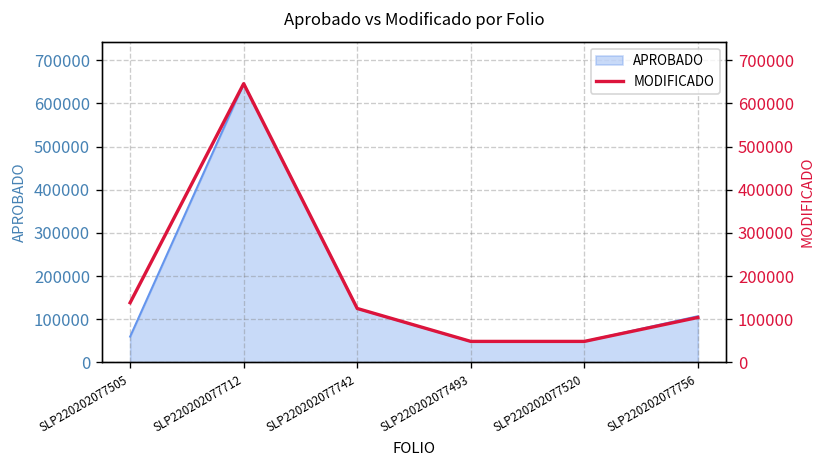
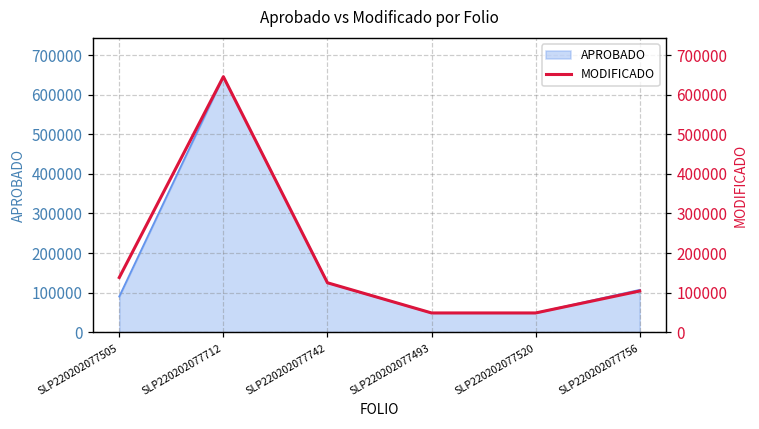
  {
    "APROBADO": {
-     "SLP220202077505": 60000,
+     "SLP220202077505": 90000,
      "SLP220202077712": 650000,
      "SLP220202077742": 120000,
      "SLP220202077493": 50000,
      "SLP220202077520": 50000,
      "SLP220202077756": 110000
    },
    "MODIFICADO": {
      "SLP220202077505": 140000,
      "SLP220202077712": 650000,
      "SLP220202077742": 120000,
      "SLP220202077493": 50000,
      "SLP220202077520": 50000,
      "SLP220202077756": 100000
    }
  }
